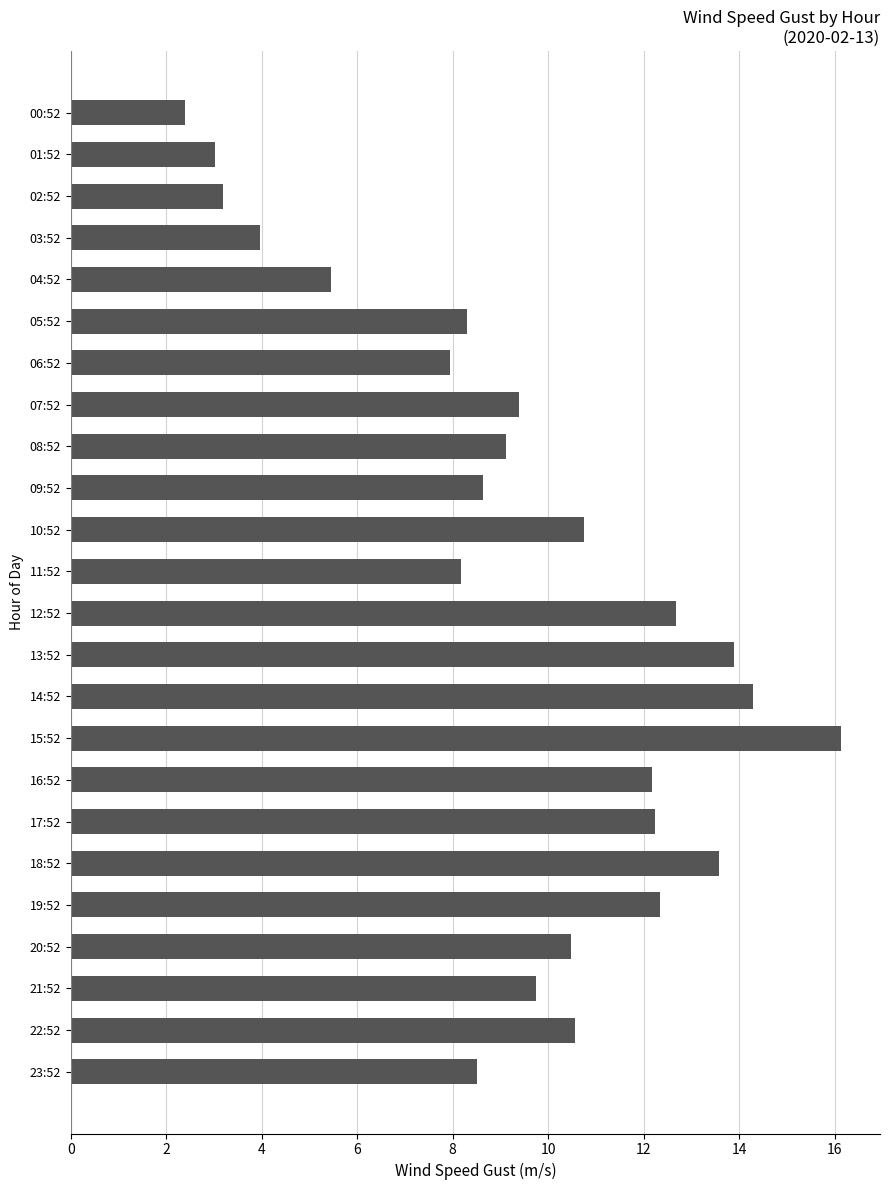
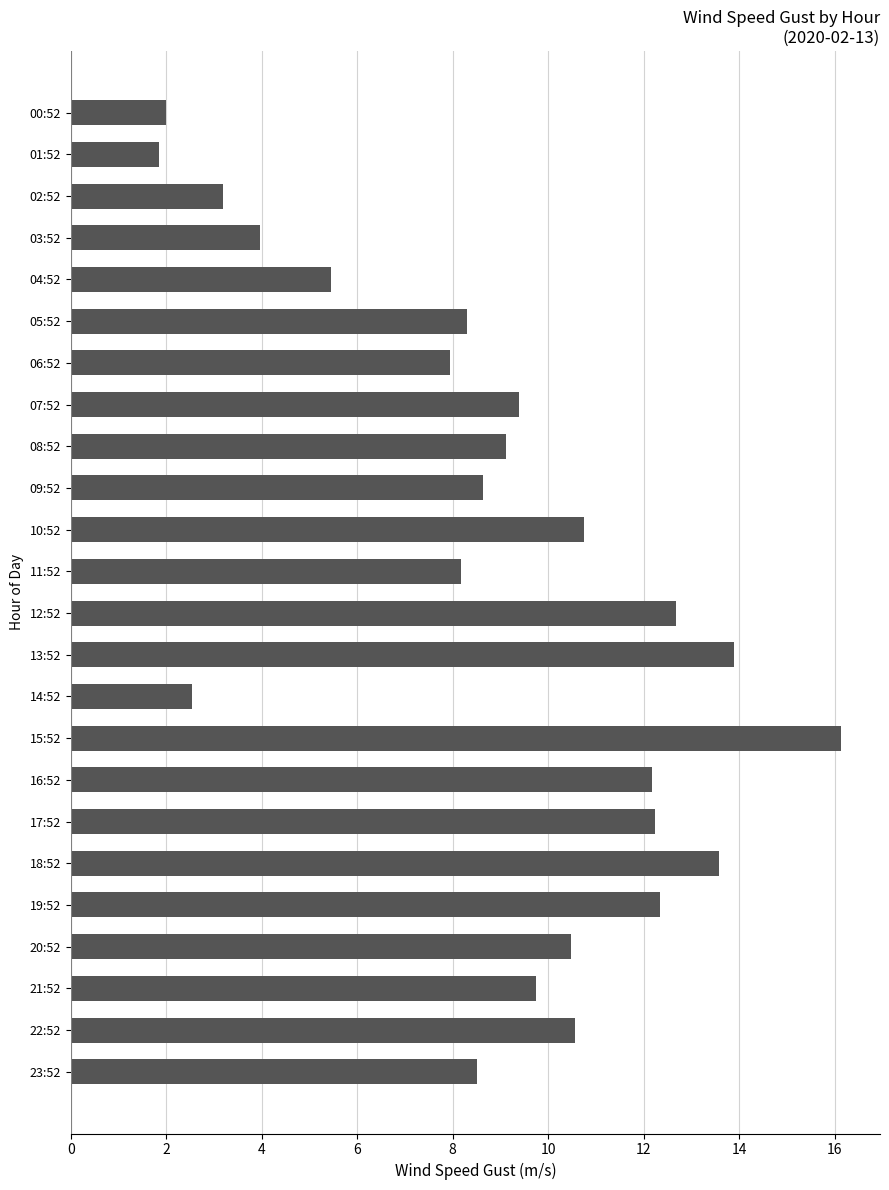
  {
-   "00:52": 2.4,
-   "01:52": 3.0,
+   "00:52": 2.0,
+   "01:52": 1.9,
    "02:52": 3.2,
    "03:52": 4.0,
    "04:52": 5.5,
    "05:52": 8.3,
    "06:52": 7.9,
    "07:52": 9.4,
    "08:52": 9.1,
    "09:52": 8.6,
    "10:52": 10.8,
    "11:52": 8.2,
    "12:52": 12.7,
    "13:52": 13.9,
-   "14:52": 14.3,
+   "14:52": 2.5,
    "15:52": 16.1,
    "16:52": 12.2,
    "17:52": 12.2,
    "18:52": 13.6,
    "19:52": 12.3,
    "20:52": 10.5,
    "21:52": 9.8,
    "22:52": 10.6,
    "23:52": 8.5
  }
